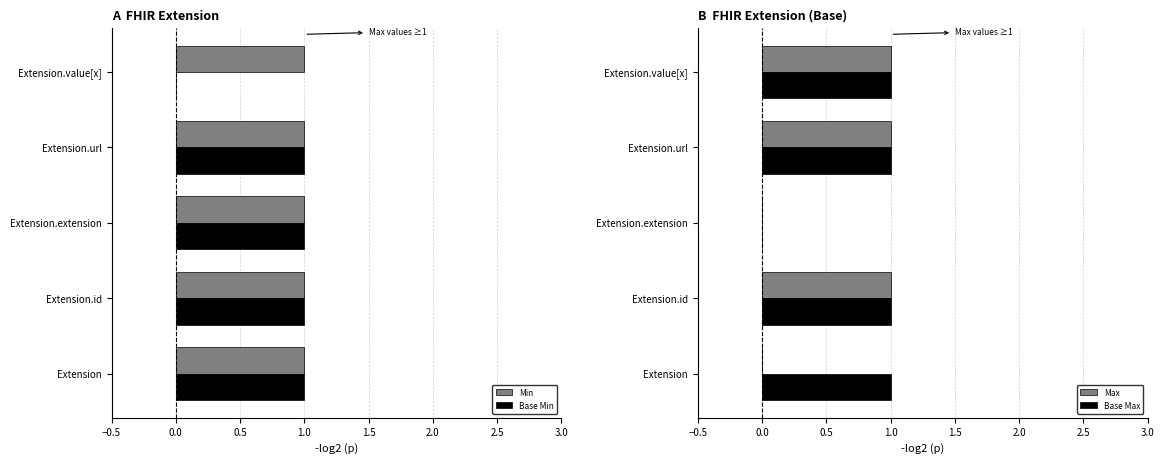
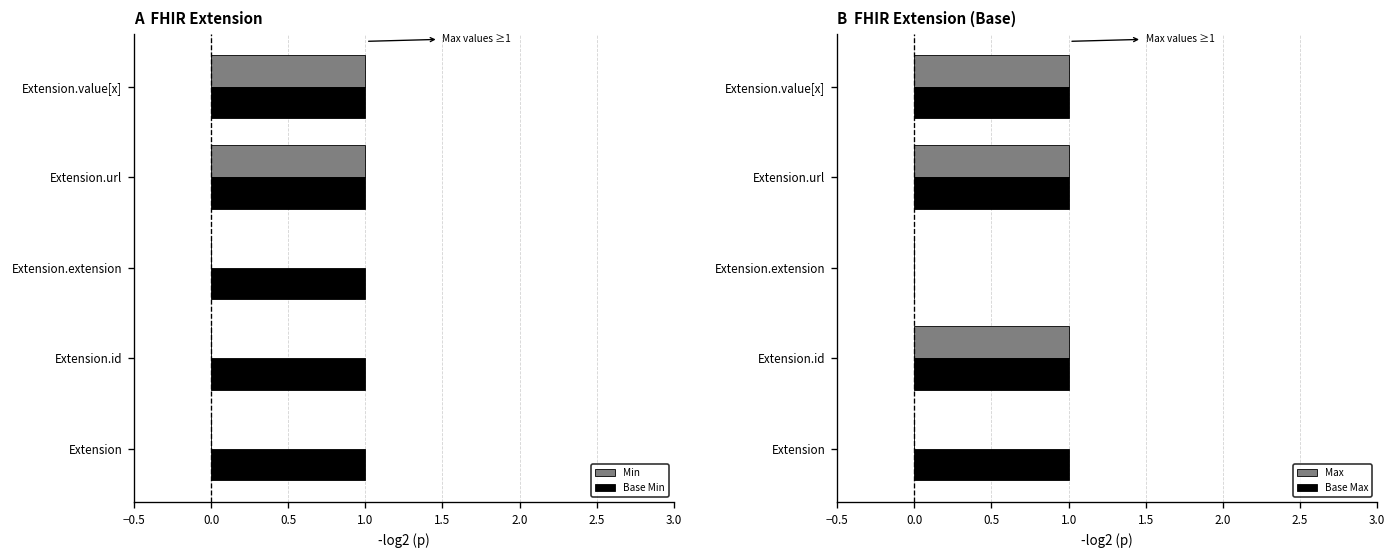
  {
    "A FHIR Extension": {
      "Min": {
        "Extension.url": 1,
-       "Extension.extension": 1,
-       "Extension.id": 1,
-       "Extension": 1
+       "Extension.extension": 0,
+       "Extension.id": 0,
+       "Extension": 0
      },
      "Base Min": {
-       "Extension.value[x]": 0,
+       "Extension.value[x]": 1,
        "Extension.url": 1,
        "Extension.extension": 1,
        "Extension.id": 1,
        "Extension": 1
      }
    },
    "B FHIR Extension (Base)": {
      "Max": {
        "Extension.value[x]": 1
      },
      "Base Max": {
        "Extension.value[x]": 1.00,
        "Extension.url": 1.00,
        "Extension.extension": 0.00,
        "Extension.id": 1.00,
        "Extension": 1.00
      }
    }
  }
